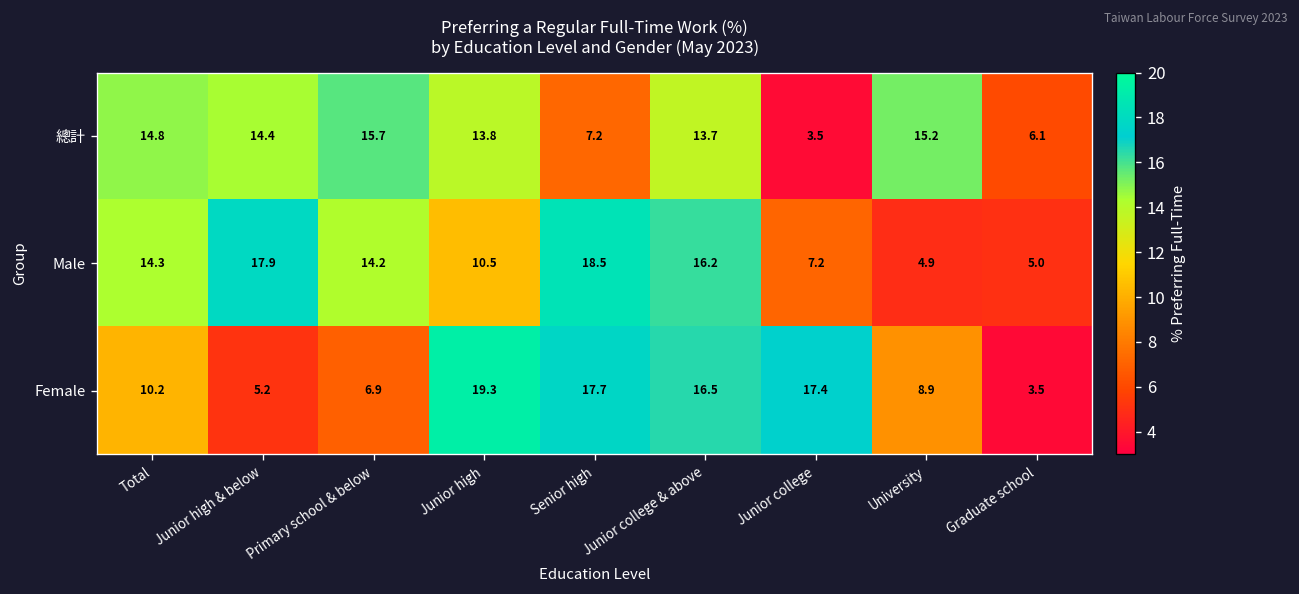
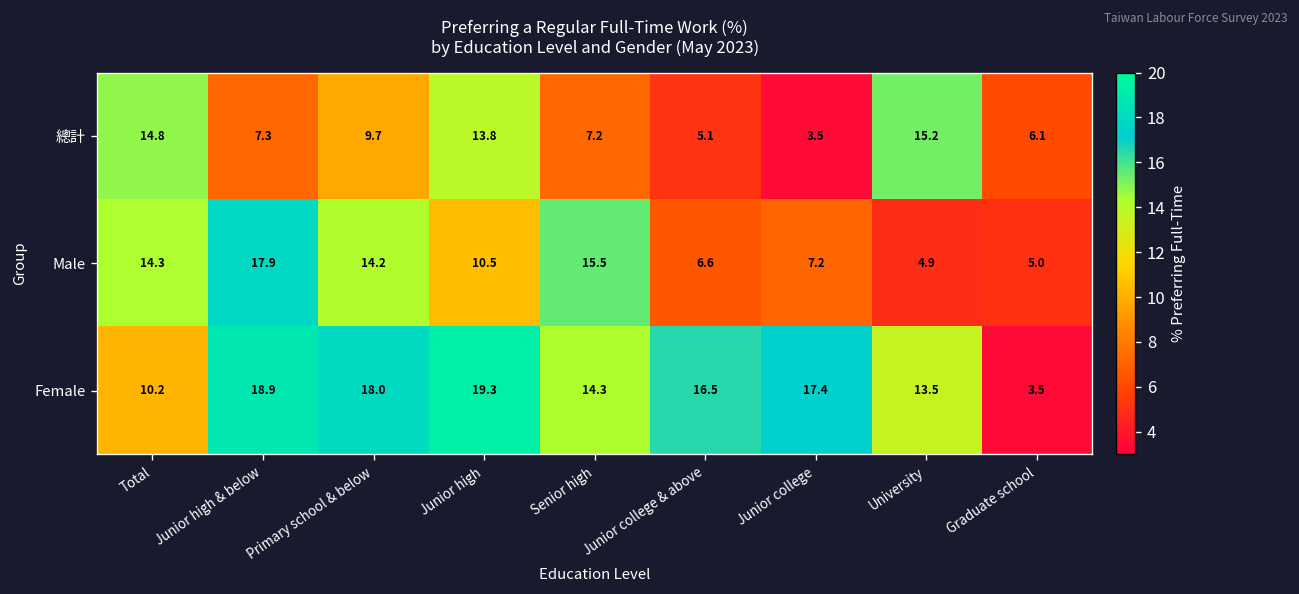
  {
    "總計": {
      "Total": 14.8,
-     "Junior high & below": 14.4,
-     "Primary school & below": 15.7,
+     "Junior high & below": 7.3,
+     "Primary school & below": 9.7,
      "Junior high": 13.8,
      "Senior high": 7.2,
-     "Junior college & above": 13.7,
+     "Junior college & above": 5.1,
      "Junior college": 3.5,
      "University": 15.2,
      "Graduate school": 6.1
    },
    "Male": {
      "Total": 14.3,
      "Junior high & below": 17.9,
      "Primary school & below": 14.2,
      "Junior high": 10.5,
-     "Senior high": 18.5,
-     "Junior college & above": 16.2,
+     "Senior high": 15.5,
+     "Junior college & above": 6.6,
      "Junior college": 7.2,
      "University": 4.9,
      "Graduate school": 5.0
    },
    "Female": {
      "Total": 10.2,
-     "Junior high & below": 5.2,
-     "Primary school & below": 6.9,
+     "Junior high & below": 18.9,
+     "Primary school & below": 18.0,
      "Junior high": 19.3,
-     "Senior high": 17.7,
+     "Senior high": 14.3,
      "Junior college & above": 16.5,
      "Junior college": 17.4,
-     "University": 8.9,
+     "University": 13.5,
      "Graduate school": 3.5
    }
  }
